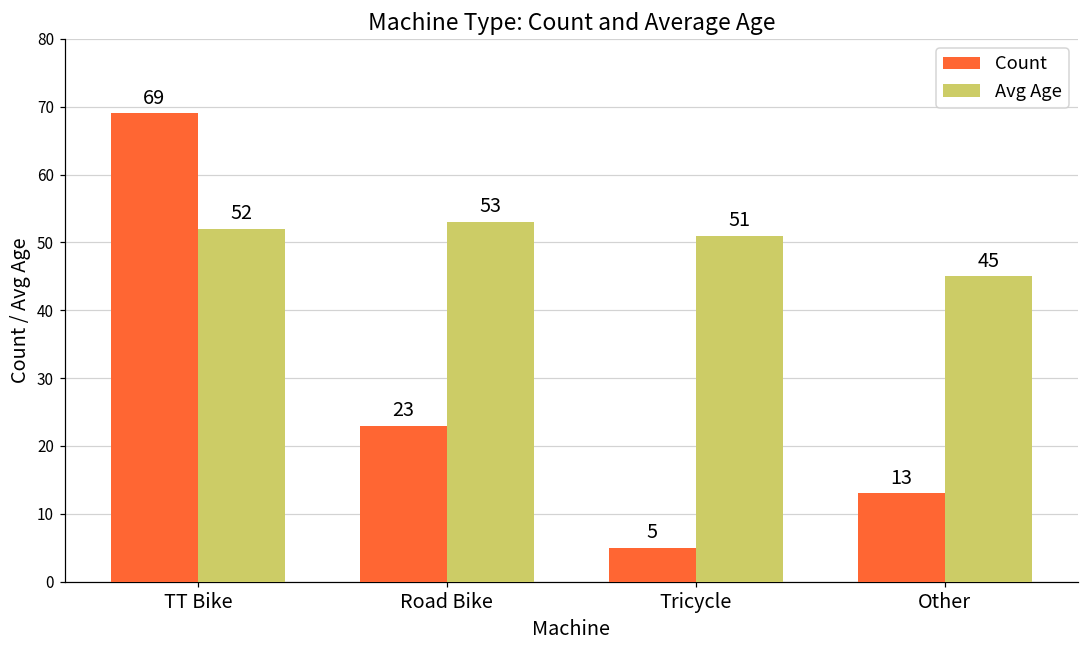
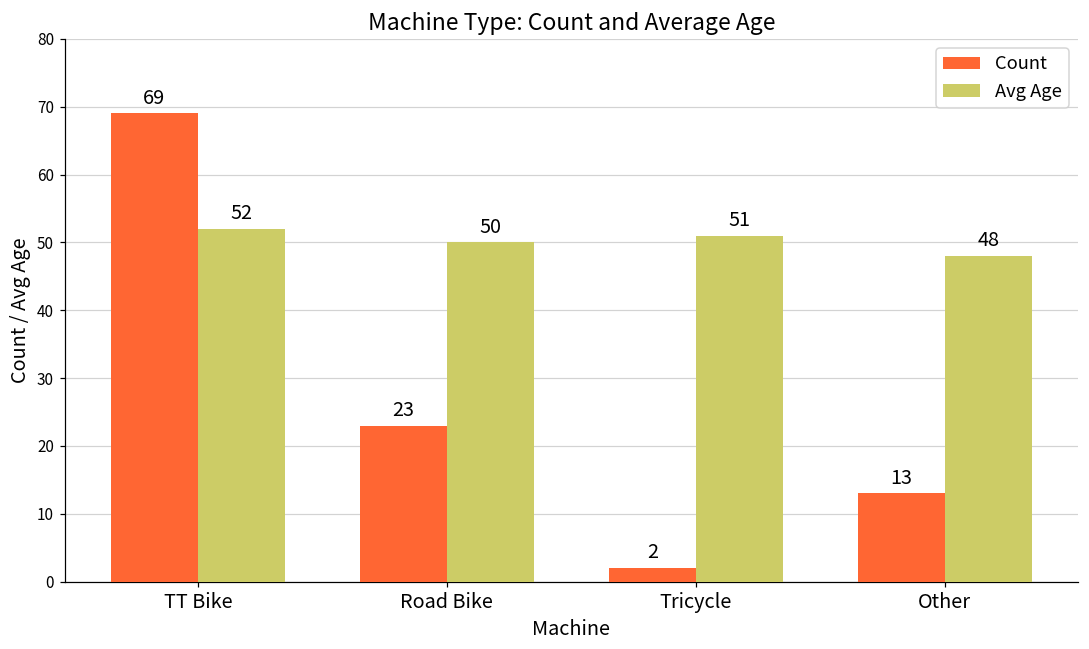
  {
    "Count": {
      "TT Bike": 69,
      "Road Bike": 23,
-     "Tricycle": 5,
+     "Tricycle": 2,
      "Other": 13
    },
    "Avg Age": {
      "TT Bike": 52,
-     "Road Bike": 53,
+     "Road Bike": 50,
      "Tricycle": 51,
-     "Other": 45
+     "Other": 48
    }
  }
